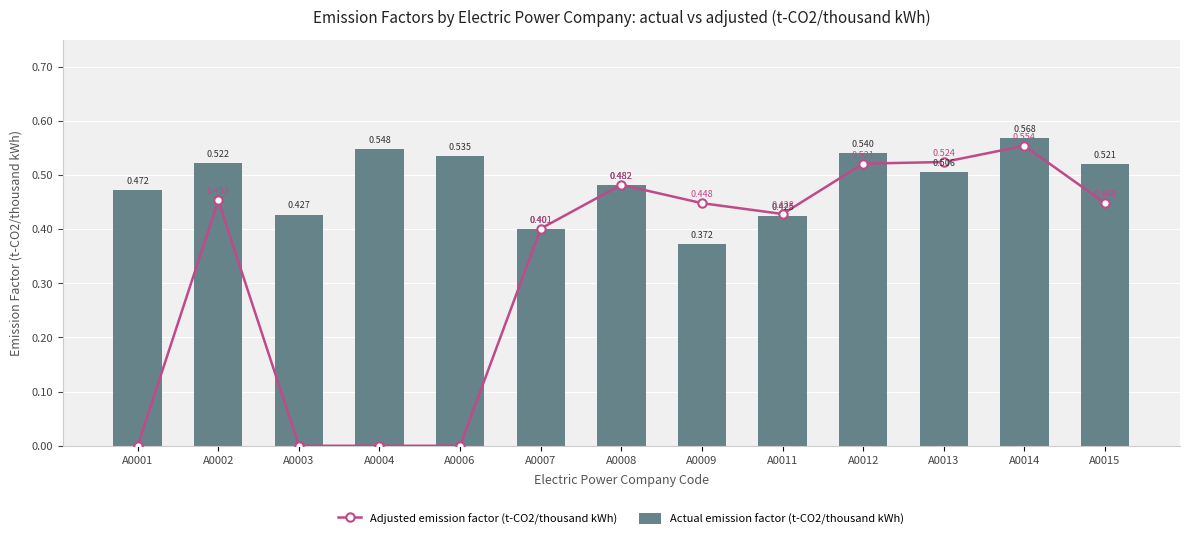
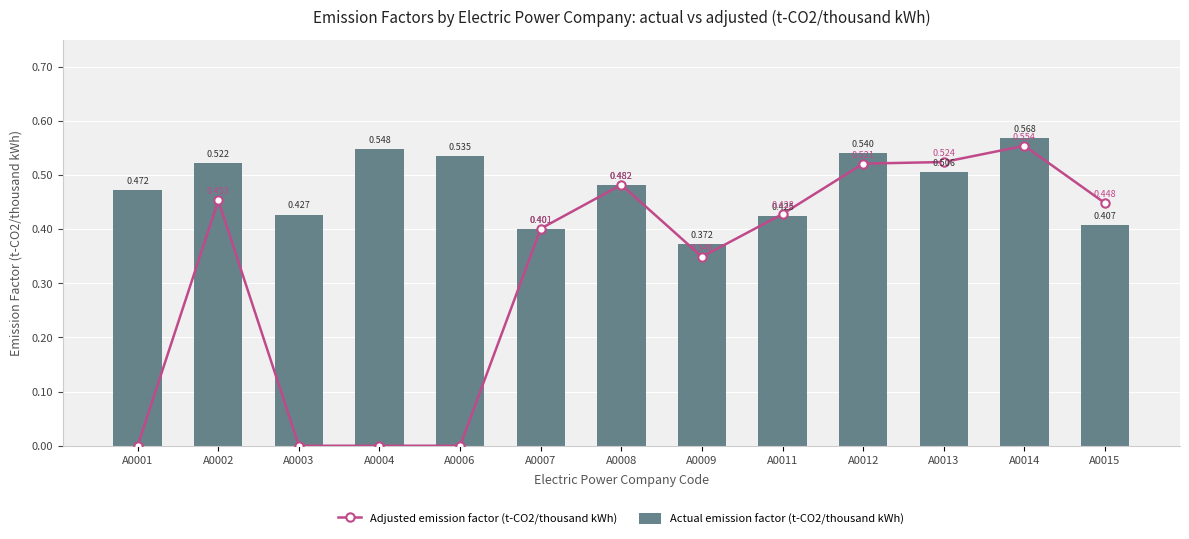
  {
    "Actual emission factor (t-CO2/thousand kWh)": {
      "A0001": 0.472,
      "A0002": 0.522,
      "A0003": 0.427,
      "A0004": 0.548,
      "A0006": 0.535,
      "A0009": 0.372,
      "A0012": 0.540,
-     "A0015": 0.521
+     "A0015": 0.407
    },
    "Adjusted emission factor (t-CO2/thousand kWh)": {
      "A0002": 0.453,
-     "A0009": 0.448,
+     "A0009": 0.349,
      "A0012": 0.521,
      "A0013": 0.524,
      "A0015": 0.448
    }
  }
